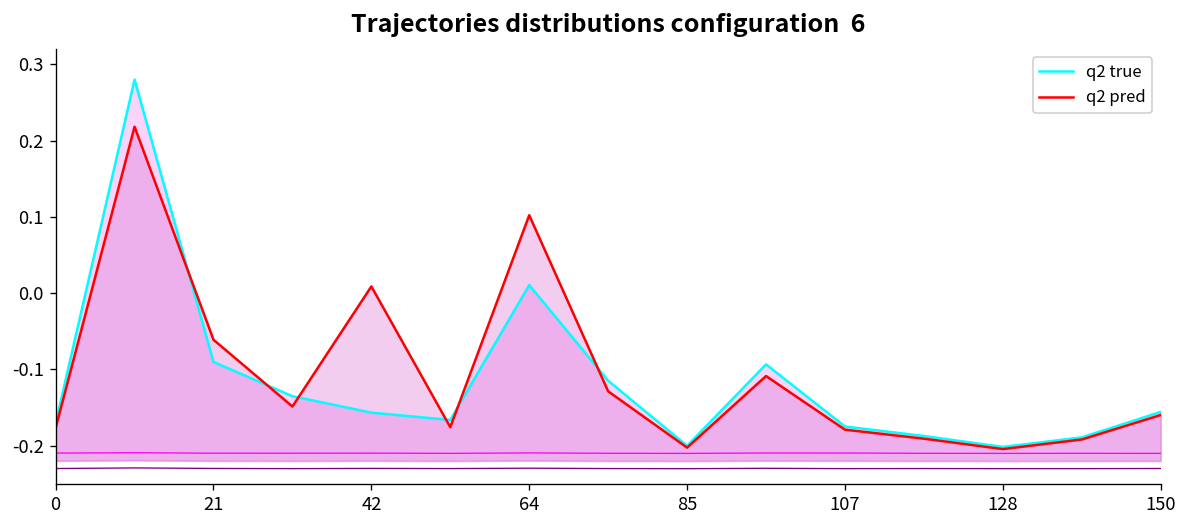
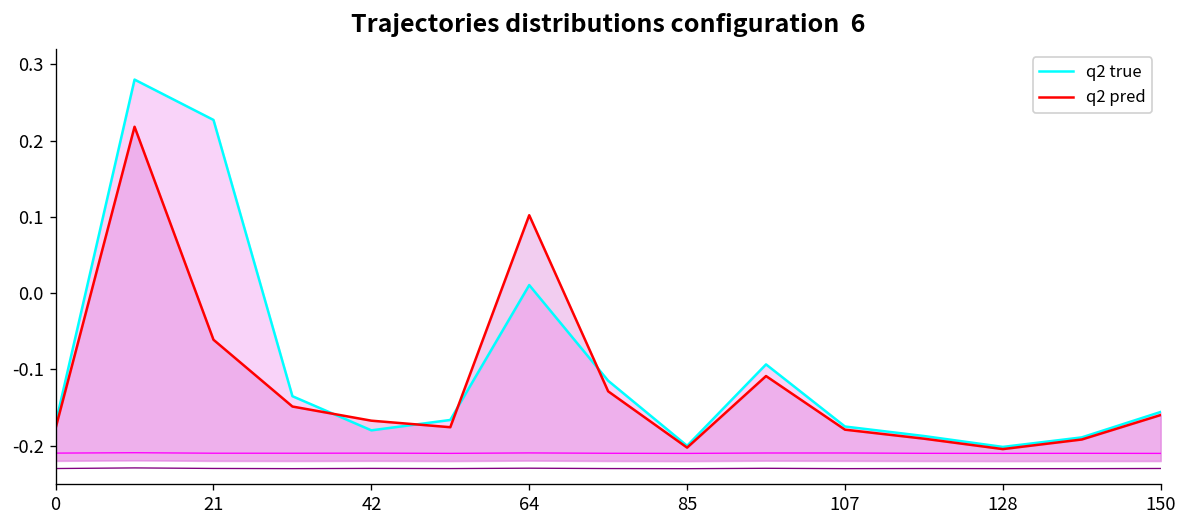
  {
    "q2 true": {
      "0": -0.17,
-     "21": -0.09,
-     "42": -0.16,
+     "21": 0.23,
+     "42": -0.18,
      "64": 0.01,
      "107": -0.17
    },
    "q2 pred": {
      "0": -0.18,
      "21": -0.06,
-     "42": 0.01,
+     "42": -0.17,
      "64": 0.10,
      "107": -0.18
    }
  }
